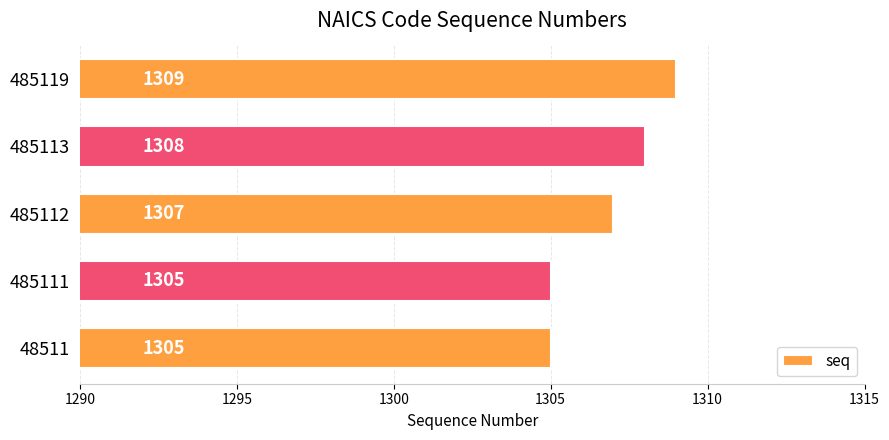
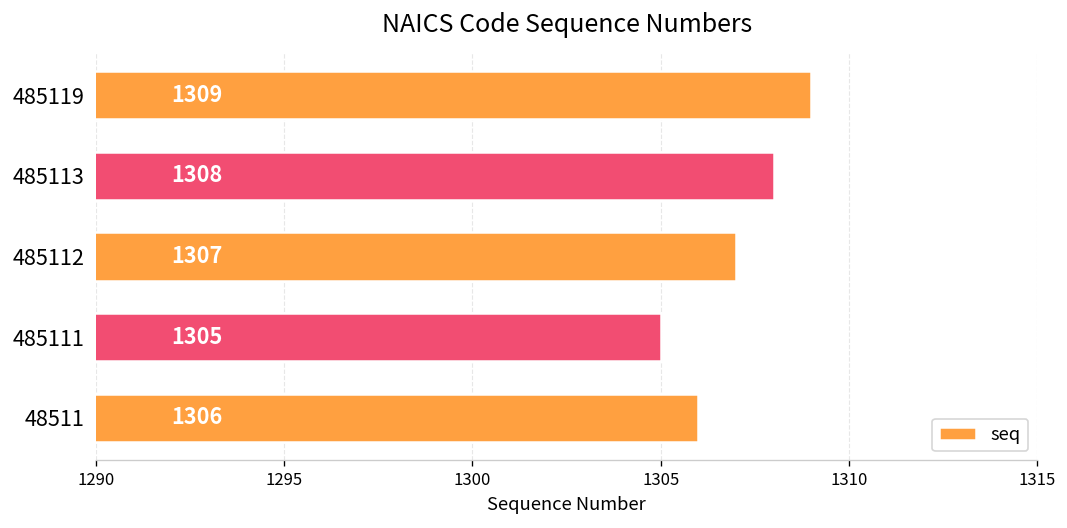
  {
    "485119": 1309,
    "485113": 1308,
    "485112": 1307,
    "485111": 1305,
-   "48511": 1305
+   "48511": 1306
  }
